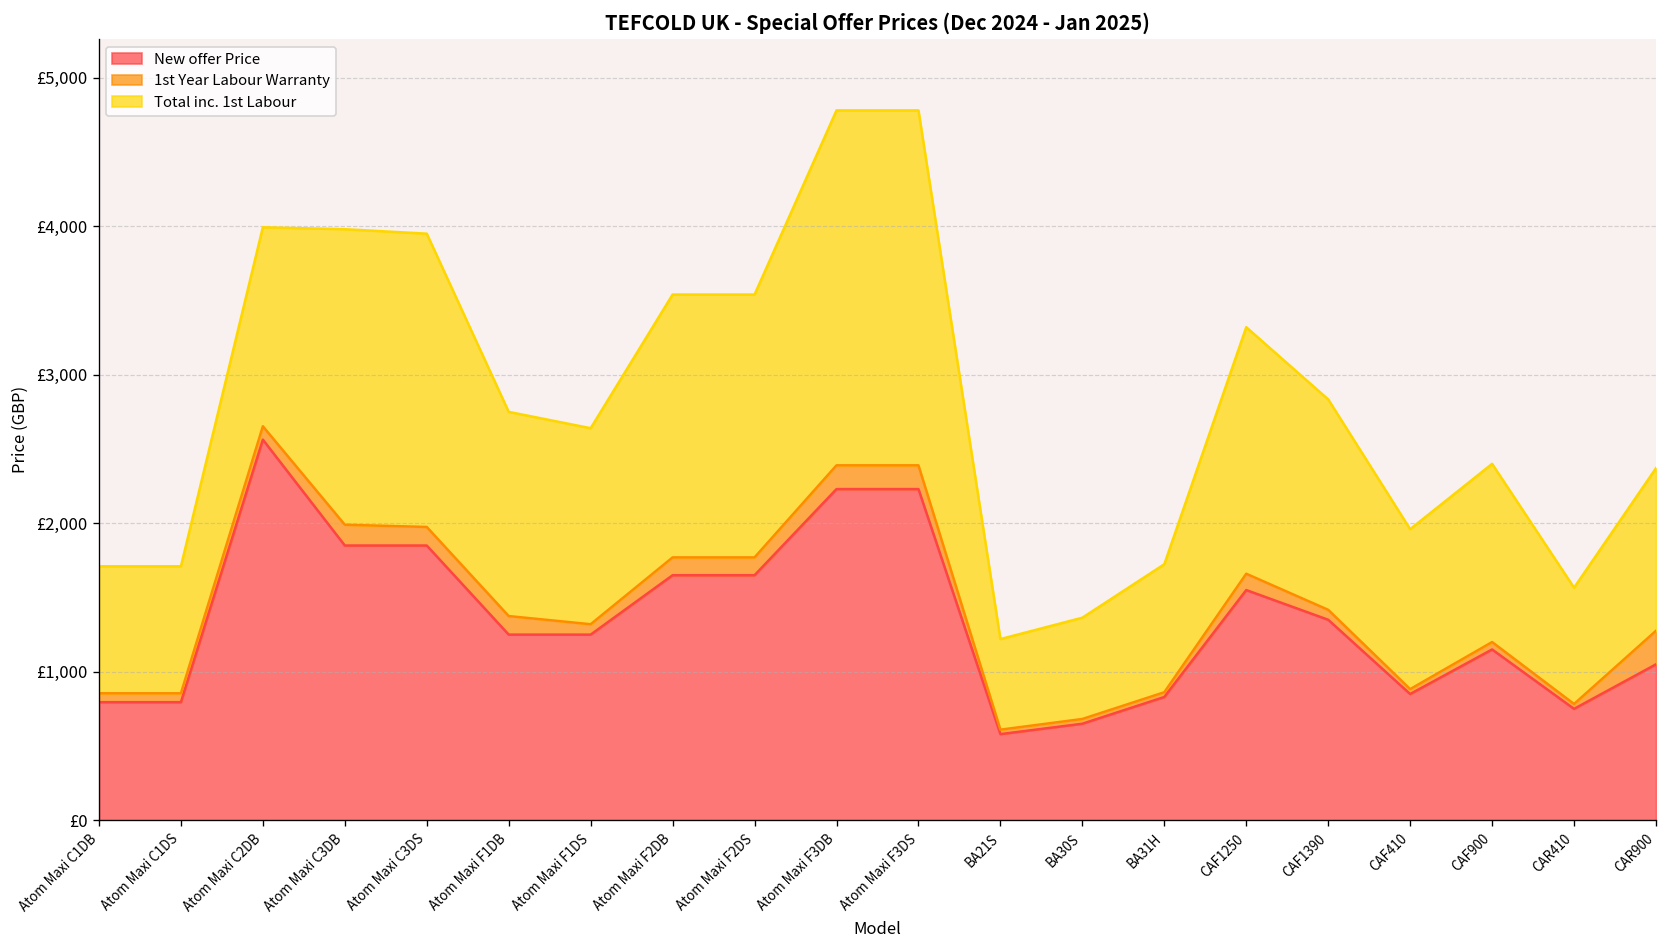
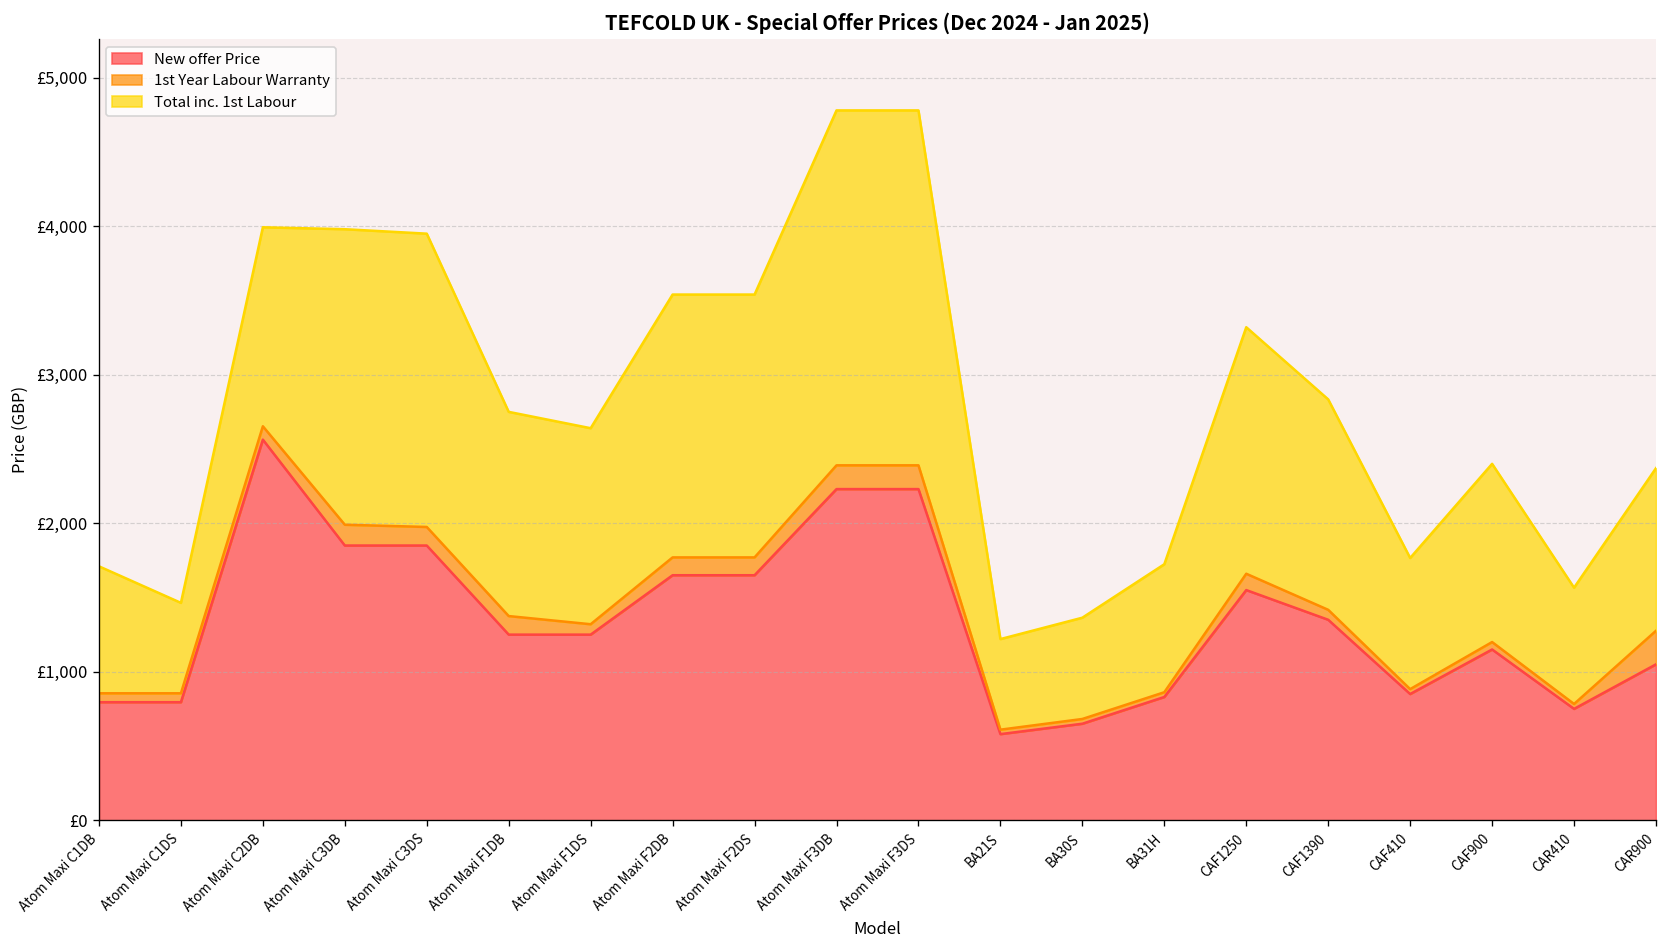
  {
    "New offer Price": {
      "Atom Maxi C1DB": "£800",
      "Atom Maxi C1DS": "£800",
      "Atom Maxi C2DB": "£2,560",
      "Atom Maxi C3DB": "£1,850",
      "Atom Maxi C3DS": "£1,850",
      "Atom Maxi F1DB": "£1,250",
      "Atom Maxi F1DS": "£1,250",
      "Atom Maxi F2DB": "£1,650",
      "Atom Maxi F2DS": "£1,650",
      "Atom Maxi F3DB": "£2,230",
      "Atom Maxi F3DS": "£2,230",
      "BA21S": "£580",
      "BA30S": "£650",
      "BA31H": "£830",
      "CAF1250": "£1,550",
      "CAF1390": "£1,350",
      "CAF410": "£850",
      "CAF900": "£1,150",
      "CAR410": "£750",
      "CAR900": "£1,050"
    },
    "1st Year Labour Warranty": {
      "Atom Maxi C1DB": "£60",
      "Atom Maxi C1DS": "£60",
      "Atom Maxi C2DB": "£90",
      "Atom Maxi C3DB": "£140",
      "Atom Maxi C3DS": "£130",
      "Atom Maxi F1DB": "£130",
      "Atom Maxi F1DS": "£70",
      "Atom Maxi F2DB": "£120",
      "Atom Maxi F2DS": "£120",
      "Atom Maxi F3DB": "£160",
      "Atom Maxi F3DS": "£160",
      "BA21S": "£30",
      "BA30S": "£30",
      "BA31H": "£30",
      "CAF1250": "£110",
      "CAF1390": "£70",
      "CAF410": "£30",
      "CAF900": "£50",
      "CAR410": "£30",
      "CAR900": "£230"
    },
    "Total inc. 1st Labour": {
      "Atom Maxi C1DB": "£860",
-     "Atom Maxi C1DS": "£860",
+     "Atom Maxi C1DS": "£610",
      "Atom Maxi C2DB": "£1,340",
      "Atom Maxi C3DB": "£1,990",
      "Atom Maxi C3DS": "£1,980",
      "Atom Maxi F1DB": "£1,380",
      "Atom Maxi F1DS": "£1,320",
      "Atom Maxi F2DB": "£1,770",
      "Atom Maxi F2DS": "£1,770",
      "Atom Maxi F3DB": "£2,390",
      "Atom Maxi F3DS": "£2,390",
      "BA21S": "£610",
      "BA30S": "£680",
      "BA31H": "£860",
      "CAF1250": "£1,660",
      "CAF1390": "£1,420",
-     "CAF410": "£1,080",
+     "CAF410": "£880",
      "CAF900": "£1,200",
      "CAR410": "£780",
      "CAR900": "£1,100"
    }
  }
